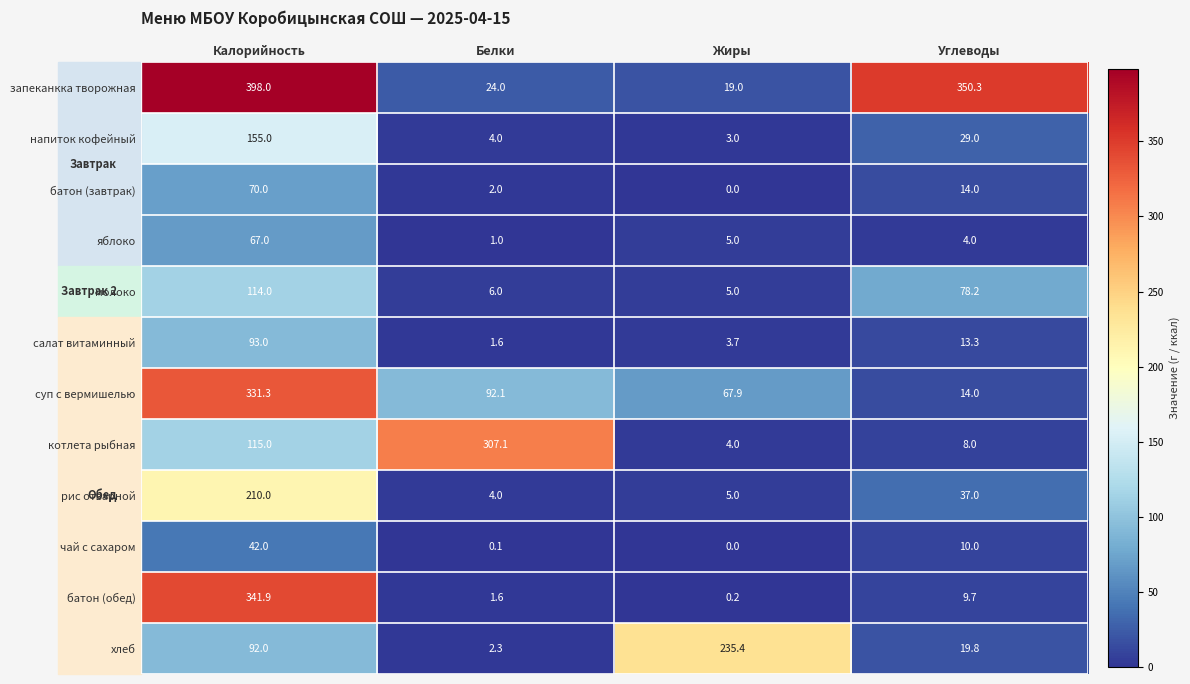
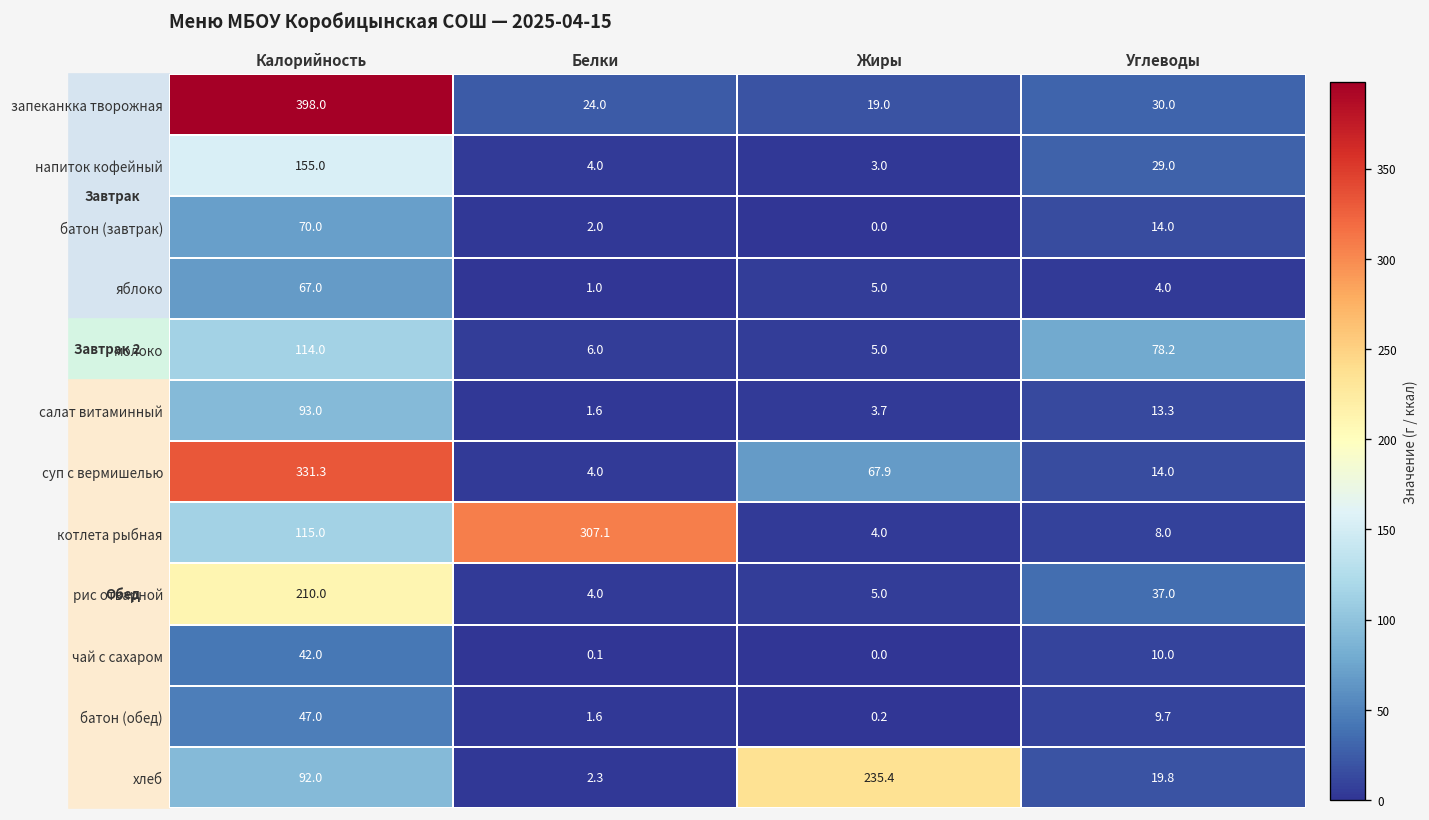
  {
    "запеканкка творожная": {
      "Калорийность": 398.0,
      "Белки": 24.0,
      "Жиры": 19.0,
-     "Углеводы": 350.3
+     "Углеводы": 30.0
    },
    "напиток кофейный": {
      "Калорийность": 155.0,
      "Белки": 4.0,
      "Жиры": 3.0,
      "Углеводы": 29.0
    },
    "батон (завтрак)": {
      "Калорийность": 70.0,
      "Белки": 2.0,
      "Жиры": 0.0,
      "Углеводы": 14.0
    },
    "яблоко": {
      "Калорийность": 67.0,
      "Белки": 1.0,
      "Жиры": 5.0,
      "Углеводы": 4.0
    },
    "молоко": {
      "Калорийность": 114.0,
      "Белки": 6.0,
      "Жиры": 5.0,
      "Углеводы": 78.2
    },
    "салат витаминный": {
      "Калорийность": 93.0,
      "Белки": 1.6,
      "Жиры": 3.7,
      "Углеводы": 13.3
    },
    "суп с вермишелью": {
      "Калорийность": 331.3,
-     "Белки": 92.1,
+     "Белки": 4.0,
      "Жиры": 67.9,
      "Углеводы": 14.0
    },
    "котлета рыбная": {
      "Калорийность": 115.0,
      "Белки": 307.1,
      "Жиры": 4.0,
      "Углеводы": 8.0
    },
    "рис отварной": {
      "Калорийность": 210.0,
      "Белки": 4.0,
      "Жиры": 5.0,
      "Углеводы": 37.0
    },
    "чай с сахаром": {
      "Калорийность": 42.0,
      "Белки": 0.1,
      "Жиры": 0.0,
      "Углеводы": 10.0
    },
    "батон (обед)": {
-     "Калорийность": 341.9,
+     "Калорийность": 47.0,
      "Белки": 1.6,
      "Жиры": 0.2,
      "Углеводы": 9.7
    },
    "хлеб": {
      "Калорийность": 92.0,
      "Белки": 2.3,
      "Жиры": 235.4,
      "Углеводы": 19.8
    }
  }
